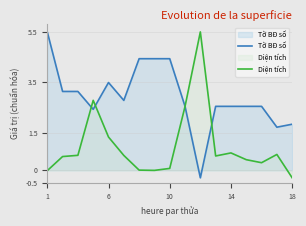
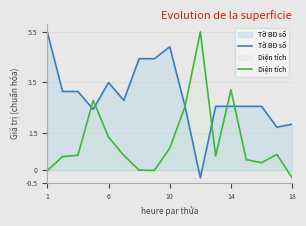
  {
    "Tờ BĐ số": {
-     "10": 4.4
+     "10": 4.9
    },
    "Diện tích": {
-     "10": 0.1,
-     "14": 0.7
+     "10": 0.9,
+     "14": 3.2
    }
  }
